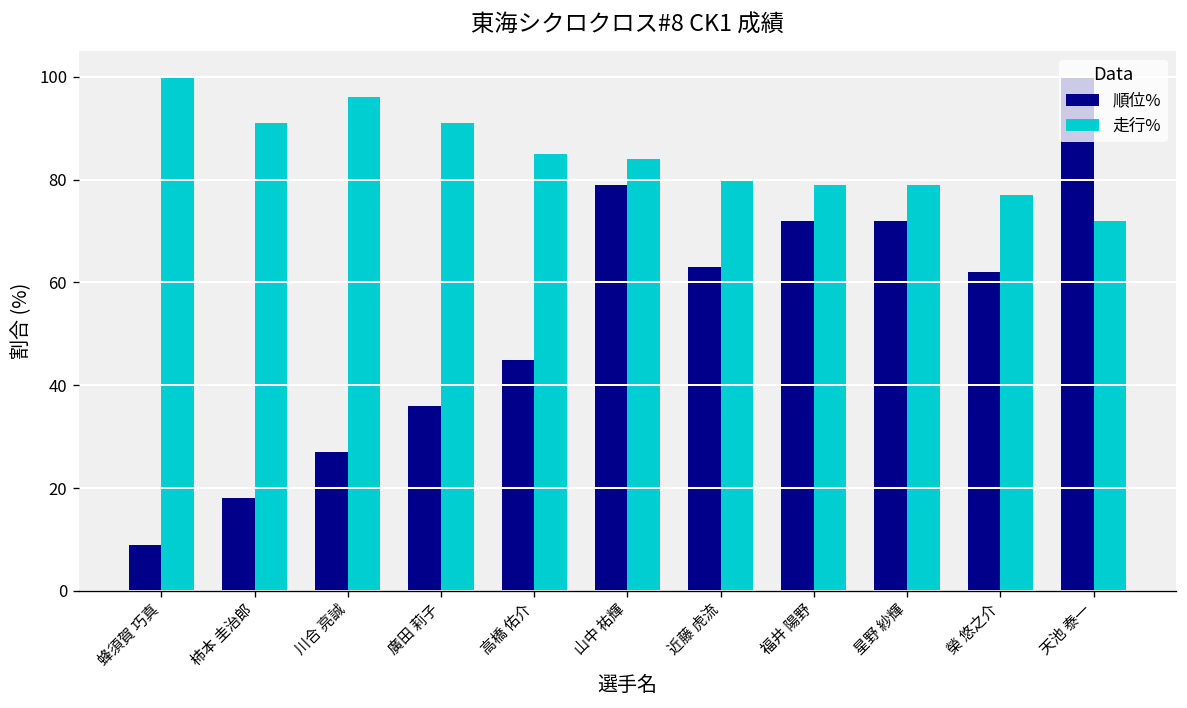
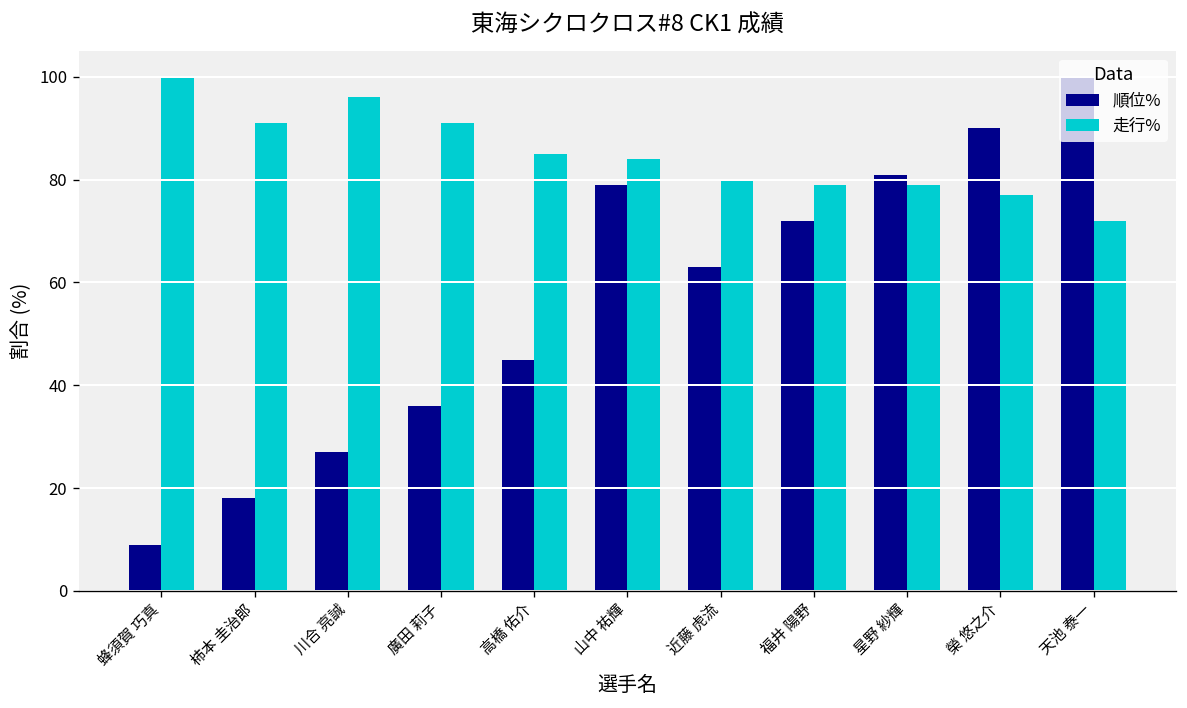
  {
    "順位%": {
      "蜂須賀 巧真": 9,
      "柿本 圭治郎": 18,
      "川合 亮誠": 27,
      "廣田 莉子": 36,
      "高橋 佑介": 45,
      "山中 祐輝": 79,
      "近藤 虎流": 63,
      "福井 陽野": 72,
-     "星野 紗輝": 72,
-     "榮 悠之介": 62
+     "星野 紗輝": 81,
+     "榮 悠之介": 90
    },
    "走行%": {
      "蜂須賀 巧真": 100,
      "柿本 圭治郎": 91,
      "川合 亮誠": 96,
      "廣田 莉子": 91,
      "高橋 佑介": 85,
      "山中 祐輝": 84,
      "近藤 虎流": 80,
      "福井 陽野": 79,
      "星野 紗輝": 79,
      "榮 悠之介": 77,
      "天池 泰一": 72
    }
  }
